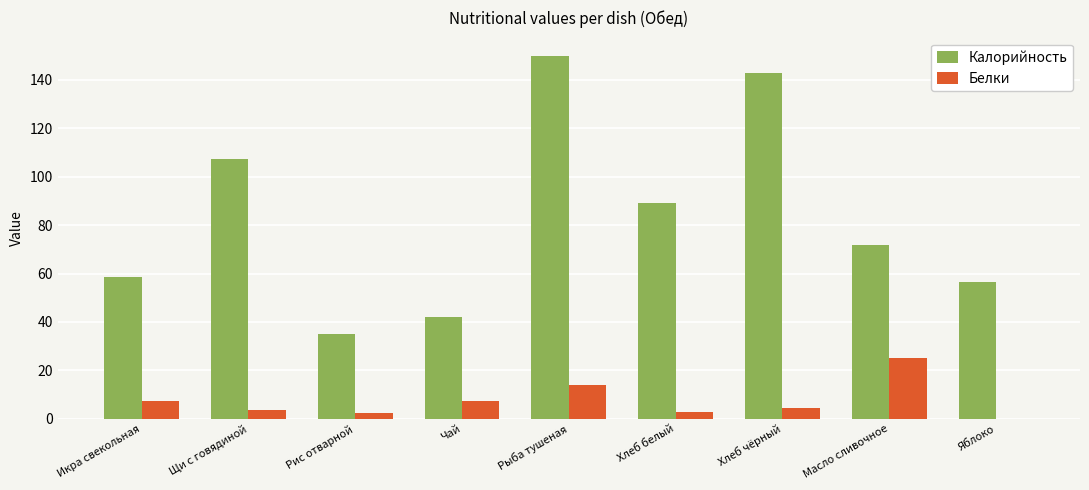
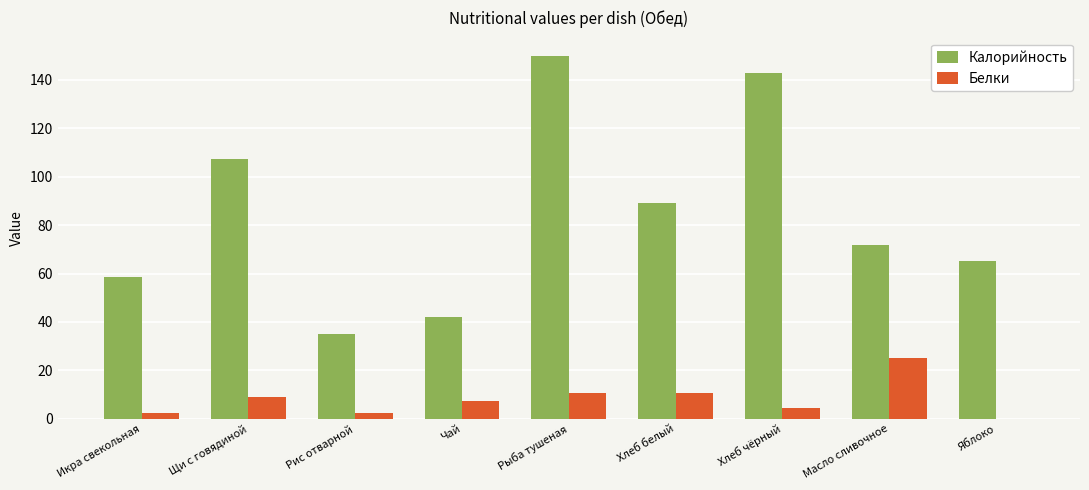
  {
    "Калорийность": {
      "Икра свекольная": 59,
      "Щи с говядиной": 107,
      "Рис отварной": 35,
      "Чай": 42,
      "Рыба тушеная": 150,
      "Хлеб белый": 89,
      "Хлеб чёрный": 143,
      "Масло сливочное": 72,
-     "Яблоко": 56
+     "Яблоко": 65
    },
    "Белки": {
-     "Икра свекольная": 7,
-     "Щи с говядиной": 3,
+     "Икра свекольная": 2,
+     "Щи с говядиной": 9,
      "Рис отварной": 2,
      "Чай": 8,
-     "Рыба тушеная": 14,
-     "Хлеб белый": 3,
+     "Рыба тушеная": 11,
+     "Хлеб белый": 11,
      "Хлеб чёрный": 4,
      "Масло сливочное": 25,
      "Яблоко": 0
    }
  }
